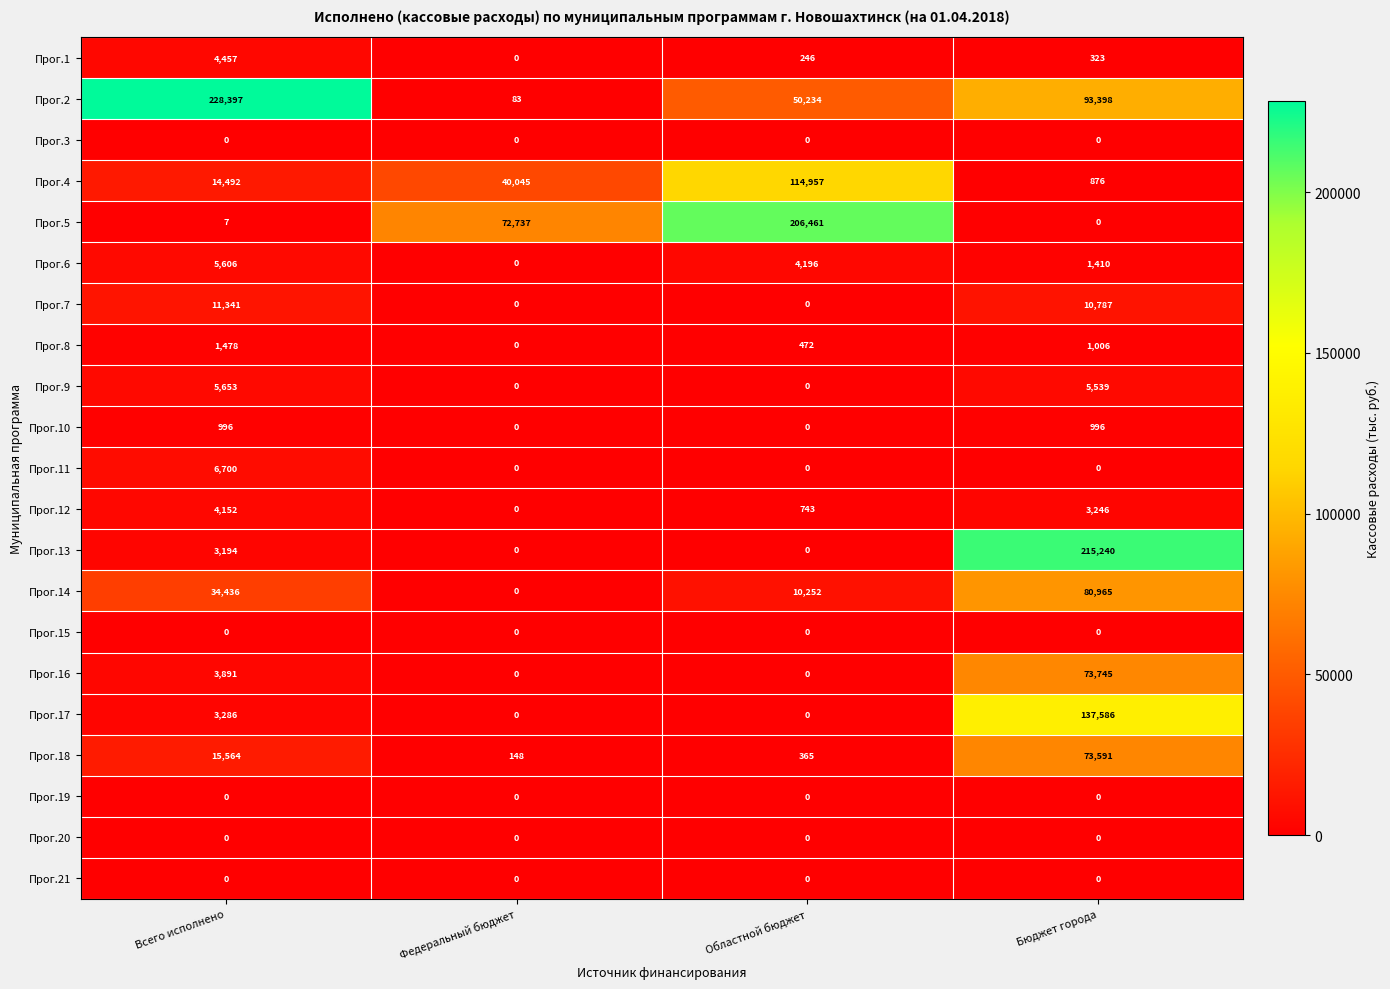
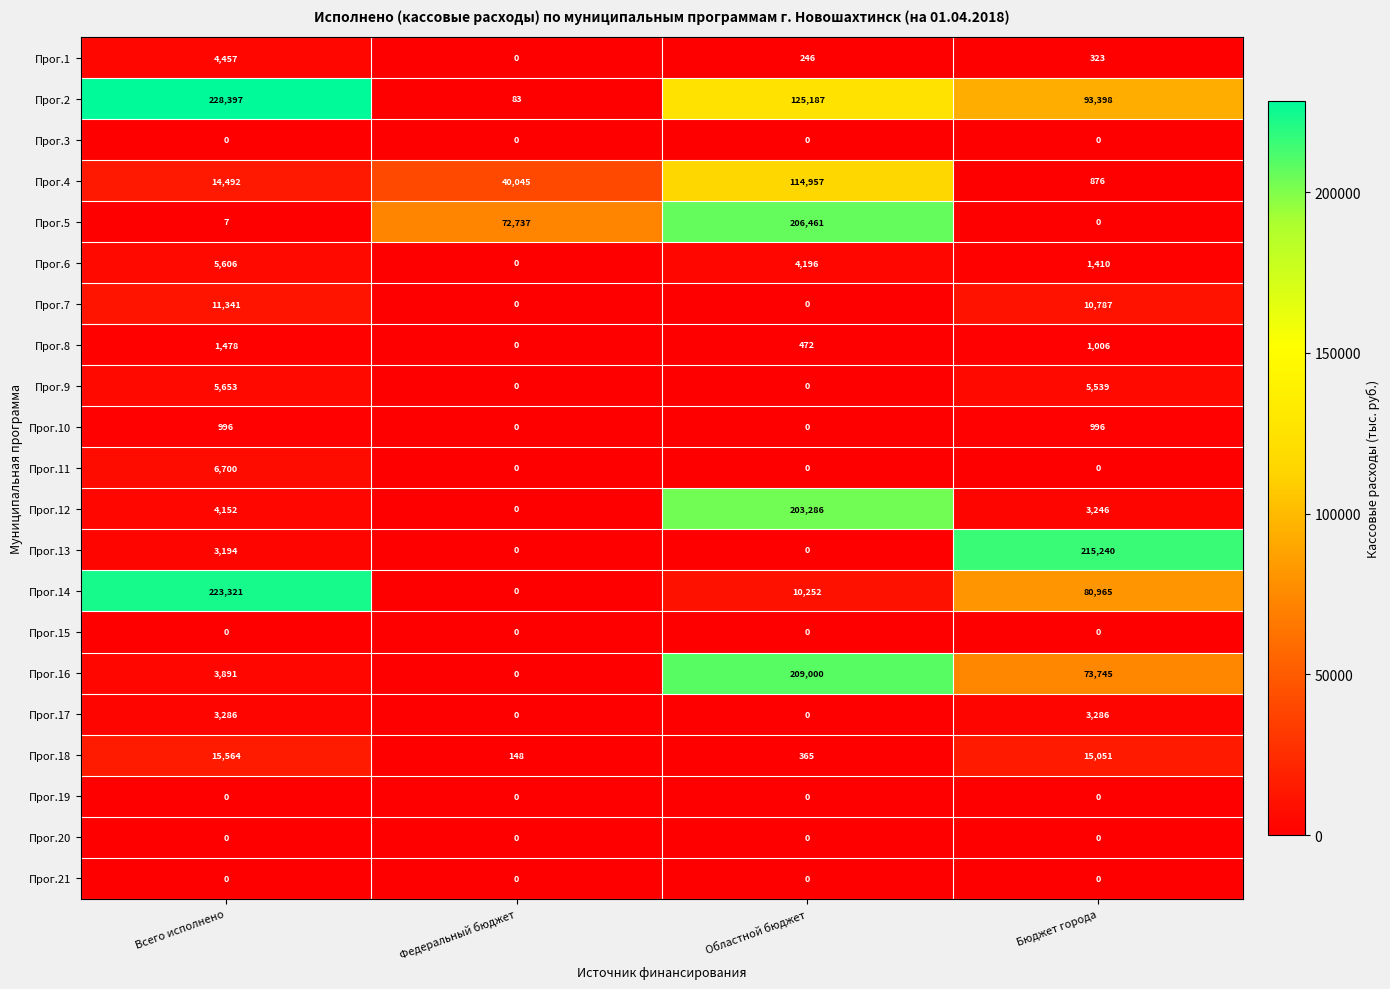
  {
    "Прог.1": {
      "Всего исполнено": "4,457",
      "Федеральный бюджет": "0",
      "Областной бюджет": "246",
      "Бюджет города": "323"
    },
    "Прог.2": {
      "Всего исполнено": "228,397",
      "Федеральный бюджет": "83",
-     "Областной бюджет": "50,234",
+     "Областной бюджет": "125,187",
      "Бюджет города": "93,398"
    },
    "Прог.3": {
      "Всего исполнено": "0",
      "Федеральный бюджет": "0",
      "Областной бюджет": "0",
      "Бюджет города": "0"
    },
    "Прог.4": {
      "Всего исполнено": "14,492",
      "Федеральный бюджет": "40,045",
      "Областной бюджет": "114,957",
      "Бюджет города": "876"
    },
    "Прог.5": {
      "Всего исполнено": "7",
      "Федеральный бюджет": "72,737",
      "Областной бюджет": "206,461",
      "Бюджет города": "0"
    },
    "Прог.6": {
      "Всего исполнено": "5,606",
      "Федеральный бюджет": "0",
      "Областной бюджет": "4,196",
      "Бюджет города": "1,410"
    },
    "Прог.7": {
      "Всего исполнено": "11,341",
      "Федеральный бюджет": "0",
      "Областной бюджет": "0",
      "Бюджет города": "10,787"
    },
    "Прог.8": {
      "Всего исполнено": "1,478",
      "Федеральный бюджет": "0",
      "Областной бюджет": "472",
      "Бюджет города": "1,006"
    },
    "Прог.9": {
      "Всего исполнено": "5,653",
      "Федеральный бюджет": "0",
      "Областной бюджет": "0",
      "Бюджет города": "5,539"
    },
    "Прог.10": {
      "Всего исполнено": "996",
      "Федеральный бюджет": "0",
      "Областной бюджет": "0",
      "Бюджет города": "996"
    },
    "Прог.11": {
      "Всего исполнено": "6,700",
      "Федеральный бюджет": "0",
      "Областной бюджет": "0",
      "Бюджет города": "0"
    },
    "Прог.12": {
      "Всего исполнено": "4,152",
      "Федеральный бюджет": "0",
-     "Областной бюджет": "743",
+     "Областной бюджет": "203,286",
      "Бюджет города": "3,246"
    },
    "Прог.13": {
      "Всего исполнено": "3,194",
      "Федеральный бюджет": "0",
      "Областной бюджет": "0",
      "Бюджет города": "215,240"
    },
    "Прог.14": {
-     "Всего исполнено": "34,436",
+     "Всего исполнено": "223,321",
      "Федеральный бюджет": "0",
      "Областной бюджет": "10,252",
      "Бюджет города": "80,965"
    },
    "Прог.15": {
      "Всего исполнено": "0",
      "Федеральный бюджет": "0",
      "Областной бюджет": "0",
      "Бюджет города": "0"
    },
    "Прог.16": {
      "Всего исполнено": "3,891",
      "Федеральный бюджет": "0",
-     "Областной бюджет": "0",
+     "Областной бюджет": "209,000",
      "Бюджет города": "73,745"
    },
    "Прог.17": {
      "Всего исполнено": "3,286",
      "Федеральный бюджет": "0",
      "Областной бюджет": "0",
-     "Бюджет города": "137,586"
+     "Бюджет города": "3,286"
    },
    "Прог.18": {
      "Всего исполнено": "15,564",
      "Федеральный бюджет": "148",
      "Областной бюджет": "365",
-     "Бюджет города": "73,591"
+     "Бюджет города": "15,051"
    },
    "Прог.19": {
      "Всего исполнено": "0",
      "Федеральный бюджет": "0",
      "Областной бюджет": "0",
      "Бюджет города": "0"
    },
    "Прог.20": {
      "Всего исполнено": "0",
      "Федеральный бюджет": "0",
      "Областной бюджет": "0",
      "Бюджет города": "0"
    },
    "Прог.21": {
      "Всего исполнено": "0",
      "Федеральный бюджет": "0",
      "Областной бюджет": "0",
      "Бюджет города": "0"
    }
  }
